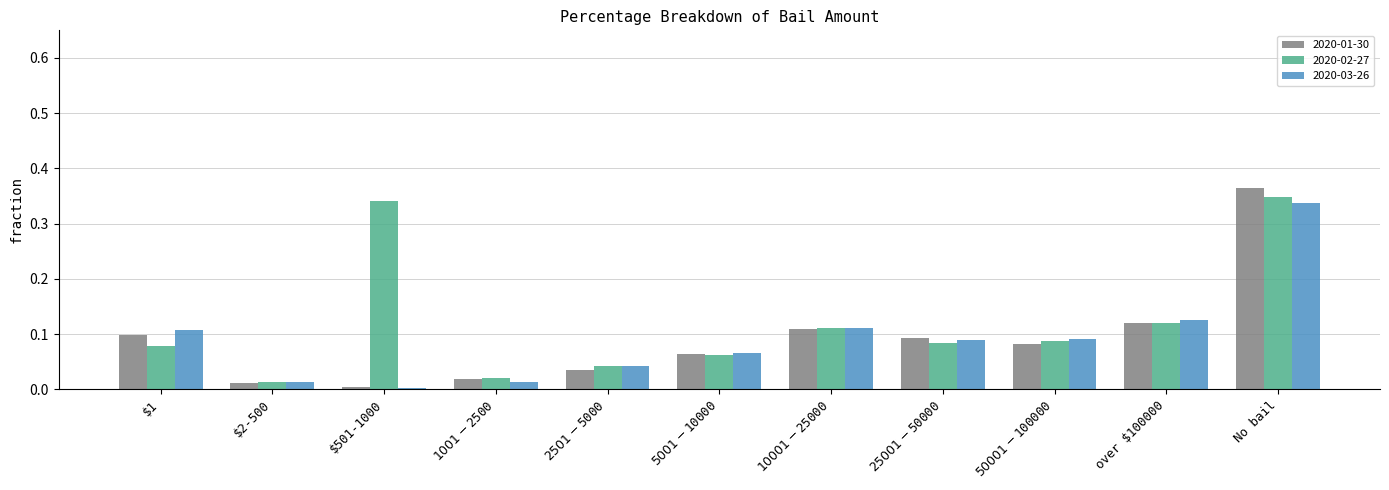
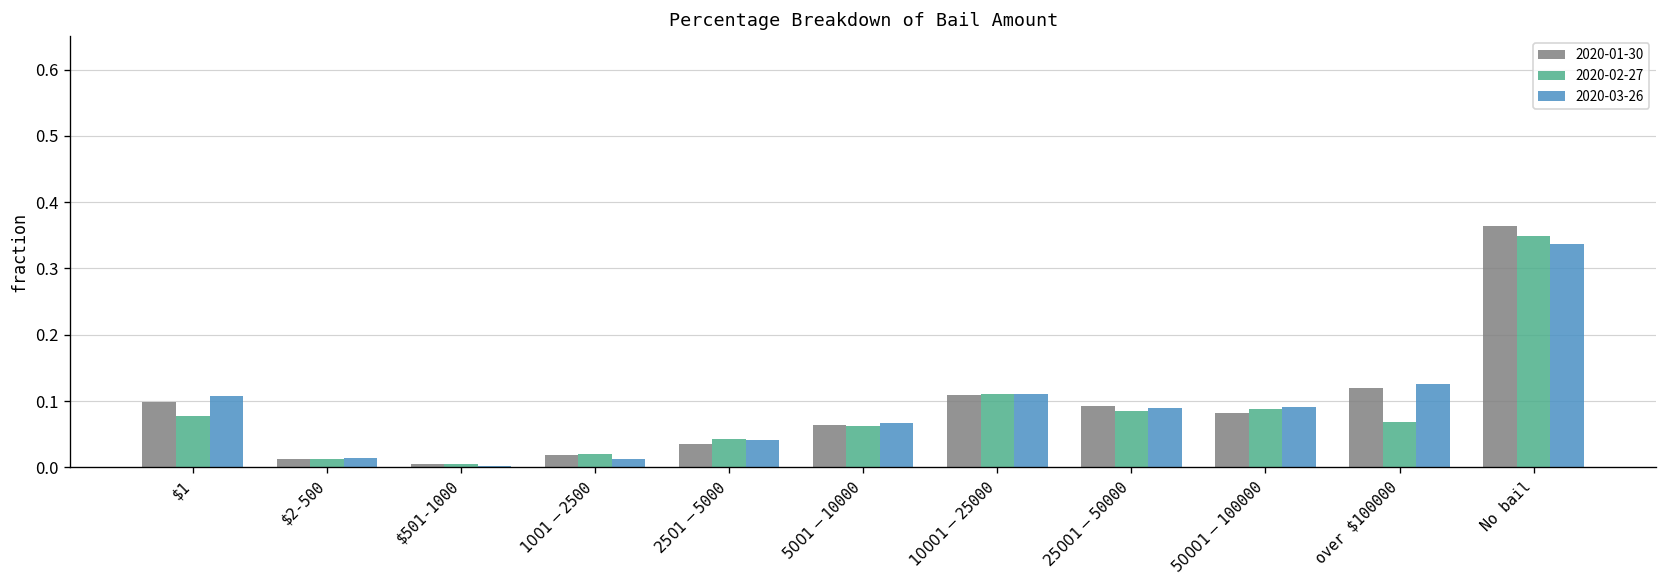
  {
    "2020-02-27": {
      "$1": 0.08,
      "$2-500": 0.01,
-     "$501-1000": 0.34,
-     "over $100000": 0.12,
+     "$501-1000": 0.01,
+     "over $100000": 0.07,
      "No bail": 0.35
    }
  }
